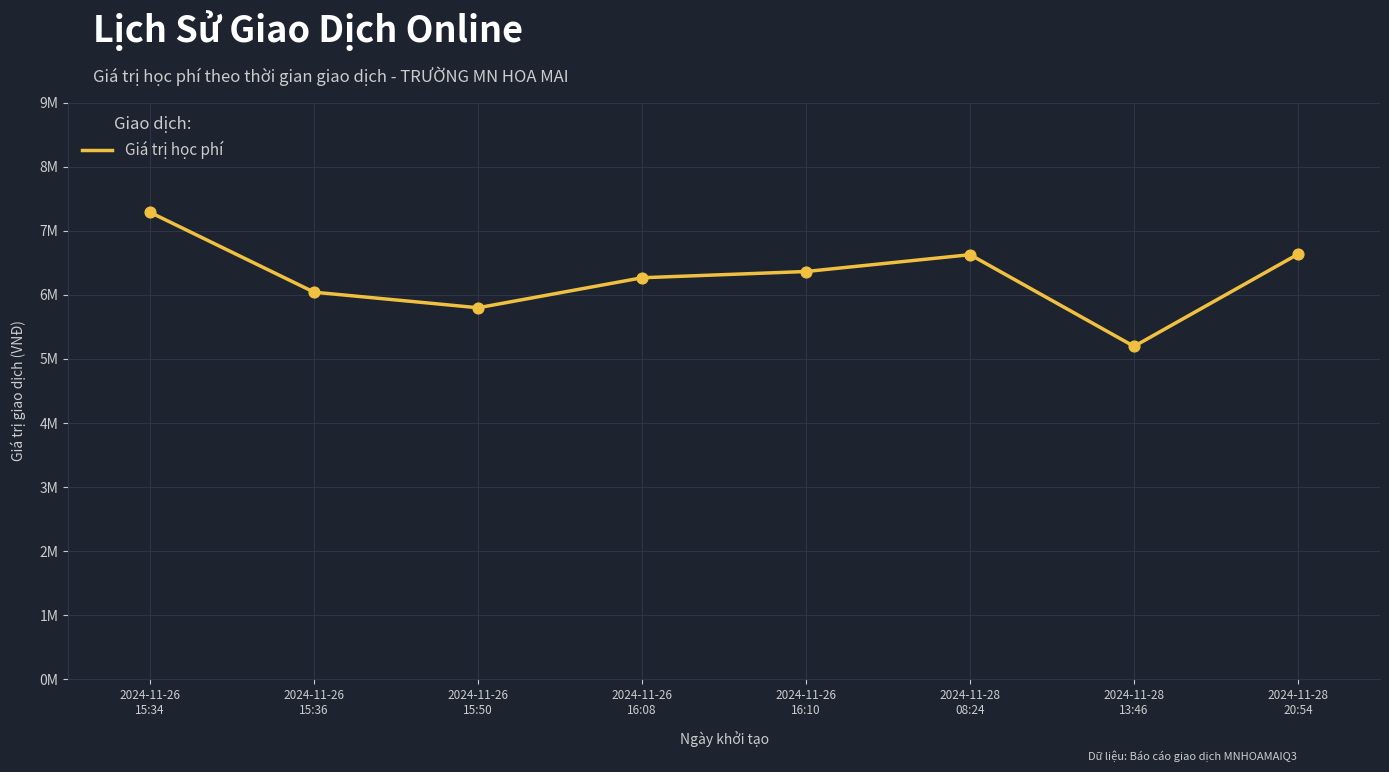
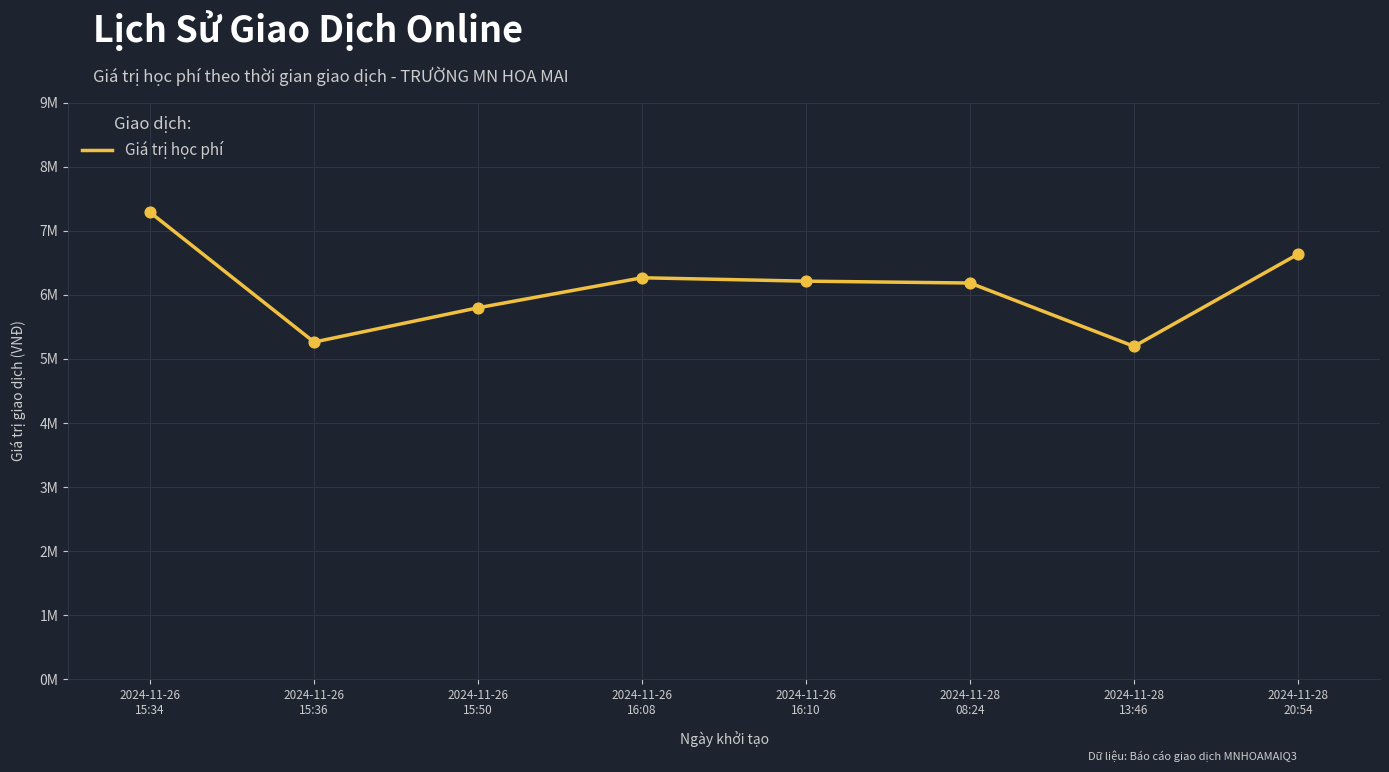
  {
    "2024-11-26 15:34": 7300000,
-   "2024-11-26 15:36": 6000000,
+   "2024-11-26 15:36": 5300000,
    "2024-11-26 15:50": 5800000,
    "2024-11-26 16:08": 6300000,
-   "2024-11-26 16:10": 6400000,
-   "2024-11-28 08:24": 6600000,
+   "2024-11-26 16:10": 6200000,
+   "2024-11-28 08:24": 6200000,
    "2024-11-28 13:46": 5200000,
    "2024-11-28 20:54": 6600000
  }
